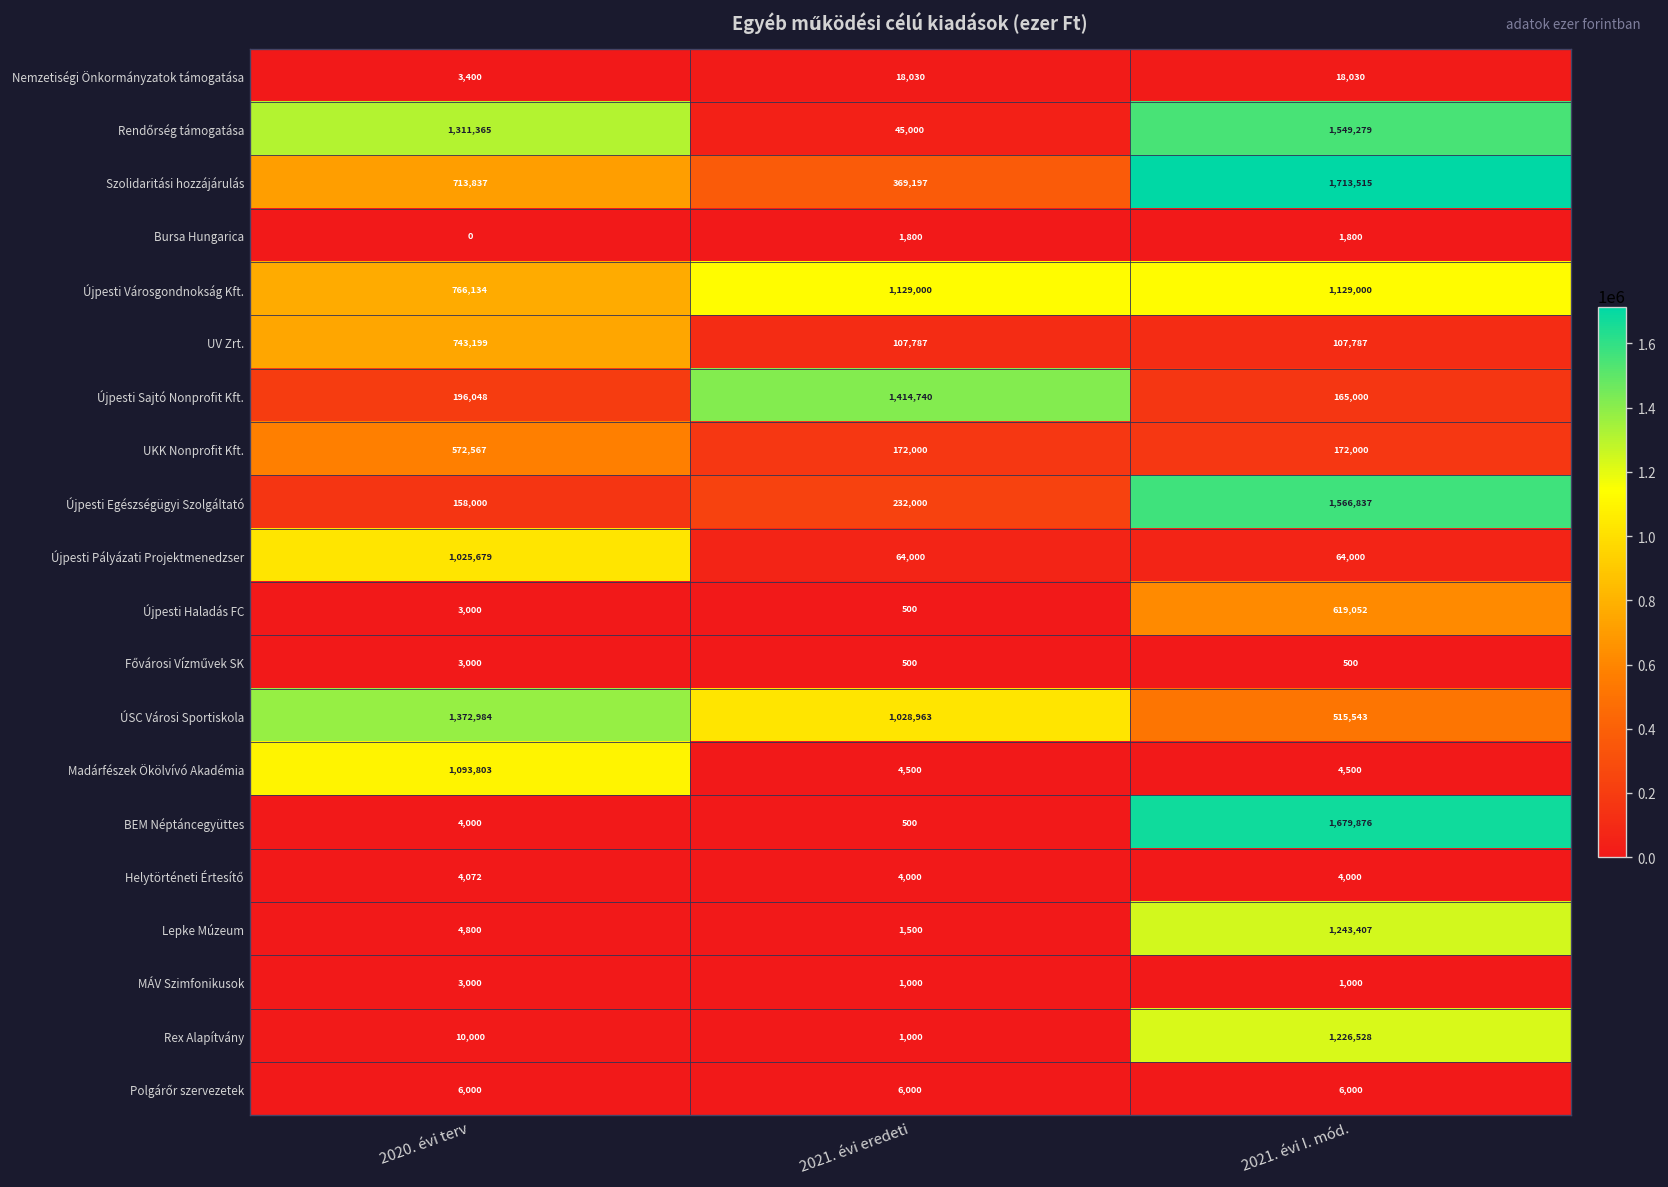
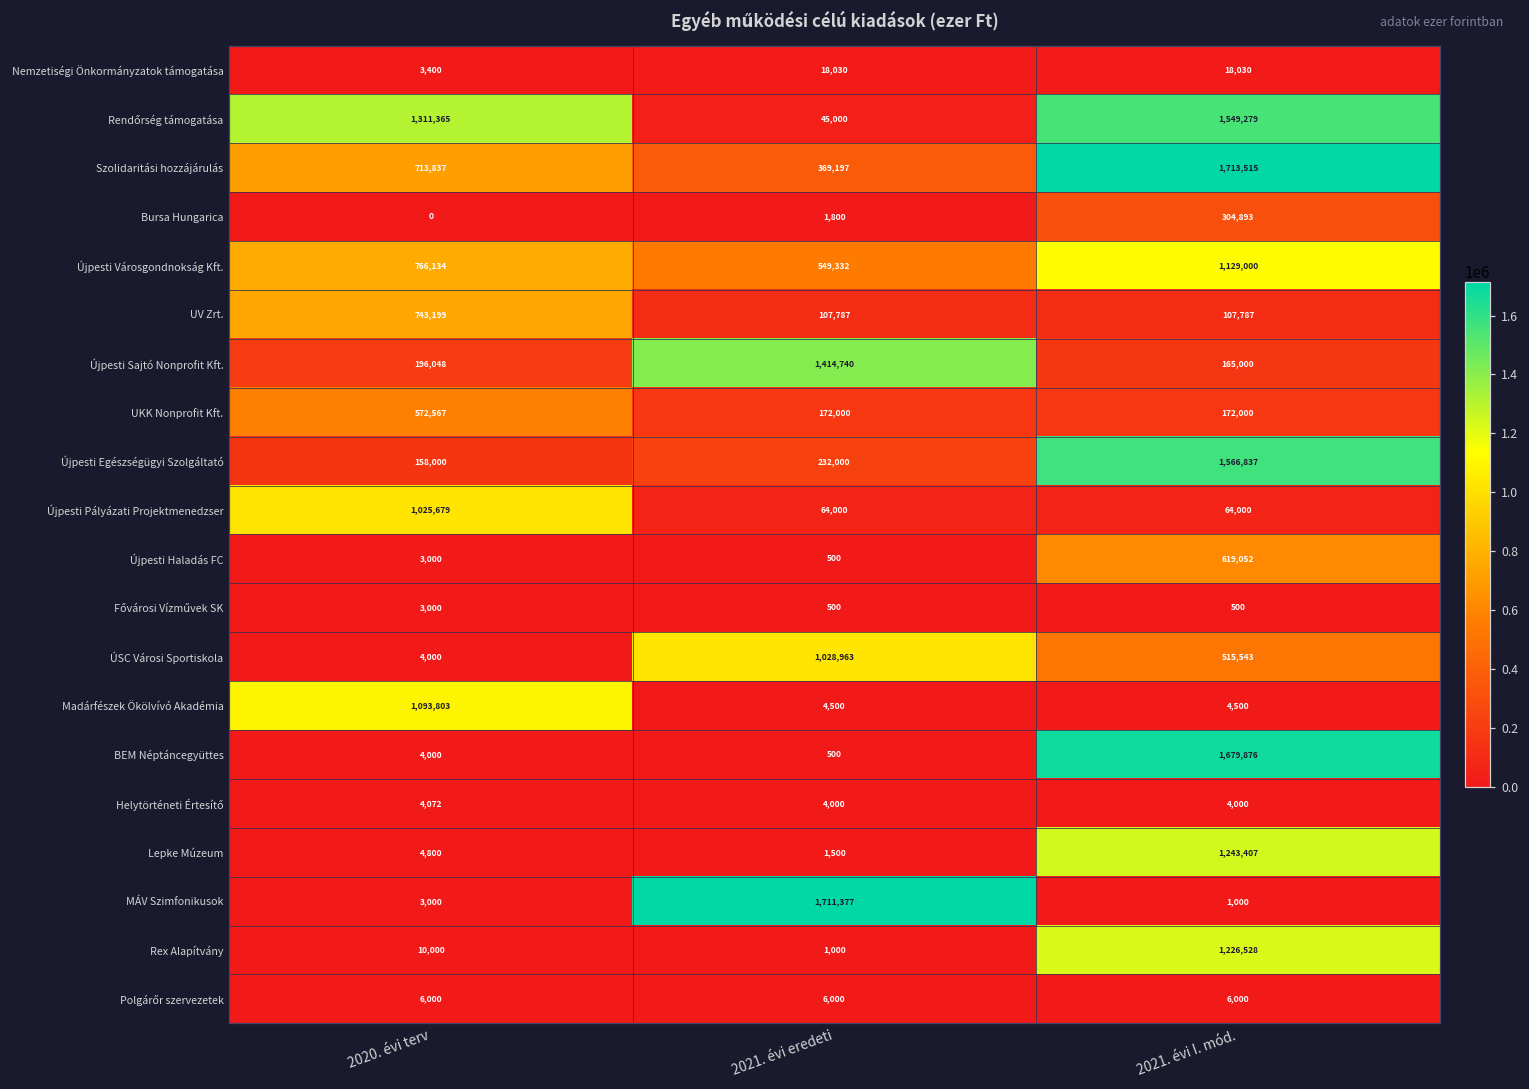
  {
    "Nemzetiségi Önkormányzatok támogatása": {
      "2020. évi terv": "3,400",
      "2021. évi eredeti": "18,030",
      "2021. évi I. mód.": "18,030"
    },
    "Rendőrség támogatása": {
      "2020. évi terv": "1,311,365",
      "2021. évi eredeti": "45,000",
      "2021. évi I. mód.": "1,549,279"
    },
    "Szolidaritási hozzájárulás": {
      "2020. évi terv": "713,837",
      "2021. évi eredeti": "369,197",
      "2021. évi I. mód.": "1,713,515"
    },
    "Bursa Hungarica": {
      "2020. évi terv": "0",
      "2021. évi eredeti": "1,800",
-     "2021. évi I. mód.": "1,800"
+     "2021. évi I. mód.": "304,893"
    },
    "Újpesti Városgondnokság Kft.": {
      "2020. évi terv": "766,134",
-     "2021. évi eredeti": "1,129,000",
+     "2021. évi eredeti": "549,332",
      "2021. évi I. mód.": "1,129,000"
    },
    "UV Zrt.": {
      "2020. évi terv": "743,199",
      "2021. évi eredeti": "107,787",
      "2021. évi I. mód.": "107,787"
    },
    "Újpesti Sajtó Nonprofit Kft.": {
      "2020. évi terv": "196,048",
      "2021. évi eredeti": "1,414,740",
      "2021. évi I. mód.": "165,000"
    },
    "UKK Nonprofit Kft.": {
      "2020. évi terv": "572,567",
      "2021. évi eredeti": "172,000",
      "2021. évi I. mód.": "172,000"
    },
    "Újpesti Egészségügyi Szolgáltató": {
      "2020. évi terv": "158,000",
      "2021. évi eredeti": "232,000",
      "2021. évi I. mód.": "1,566,837"
    },
    "Újpesti Pályázati Projektmenedzser": {
      "2020. évi terv": "1,025,679",
      "2021. évi eredeti": "64,000",
      "2021. évi I. mód.": "64,000"
    },
    "Újpesti Haladás FC": {
      "2020. évi terv": "3,000",
      "2021. évi eredeti": "500",
      "2021. évi I. mód.": "619,052"
    },
    "Fővárosi Vízművek SK": {
      "2020. évi terv": "3,000",
      "2021. évi eredeti": "500",
      "2021. évi I. mód.": "500"
    },
    "ÚSC Városi Sportiskola": {
-     "2020. évi terv": "1,372,984",
+     "2020. évi terv": "4,000",
      "2021. évi eredeti": "1,028,963",
      "2021. évi I. mód.": "515,543"
    },
    "Madárfészek Ökölvívó Akadémia": {
      "2020. évi terv": "1,093,803",
      "2021. évi eredeti": "4,500",
      "2021. évi I. mód.": "4,500"
    },
    "BEM Néptáncegyüttes": {
      "2020. évi terv": "4,000",
      "2021. évi eredeti": "500",
      "2021. évi I. mód.": "1,679,876"
    },
    "Helytörténeti Értesítő": {
      "2020. évi terv": "4,072",
      "2021. évi eredeti": "4,000",
      "2021. évi I. mód.": "4,000"
    },
    "Lepke Múzeum": {
      "2020. évi terv": "4,800",
      "2021. évi eredeti": "1,500",
      "2021. évi I. mód.": "1,243,407"
    },
    "MÁV Szimfonikusok": {
      "2020. évi terv": "3,000",
-     "2021. évi eredeti": "1,000",
+     "2021. évi eredeti": "1,711,377",
      "2021. évi I. mód.": "1,000"
    },
    "Rex Alapítvány": {
      "2020. évi terv": "10,000",
      "2021. évi eredeti": "1,000",
      "2021. évi I. mód.": "1,226,528"
    },
    "Polgárőr szervezetek": {
      "2020. évi terv": "6,000",
      "2021. évi eredeti": "6,000",
      "2021. évi I. mód.": "6,000"
    }
  }
